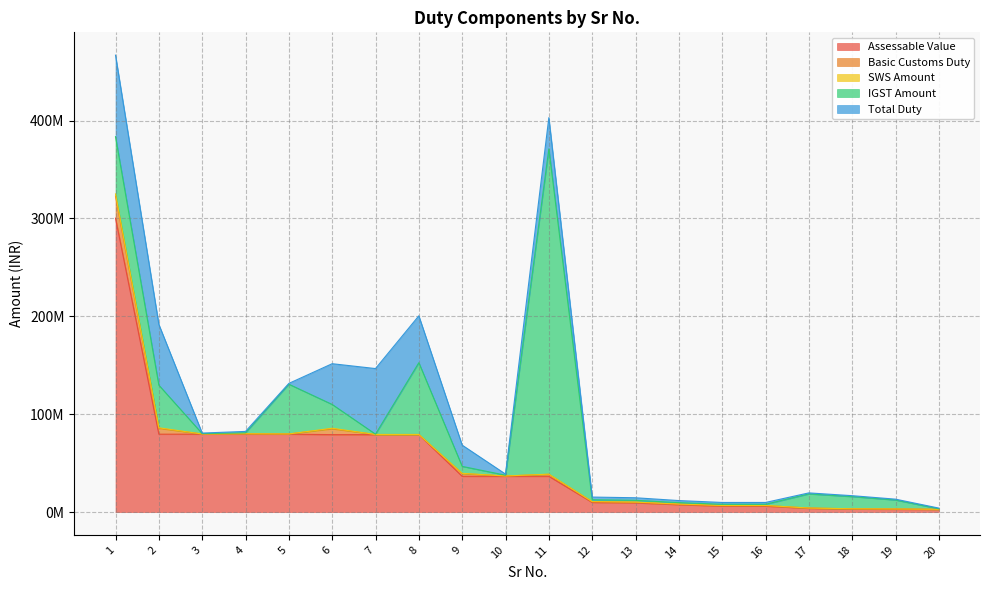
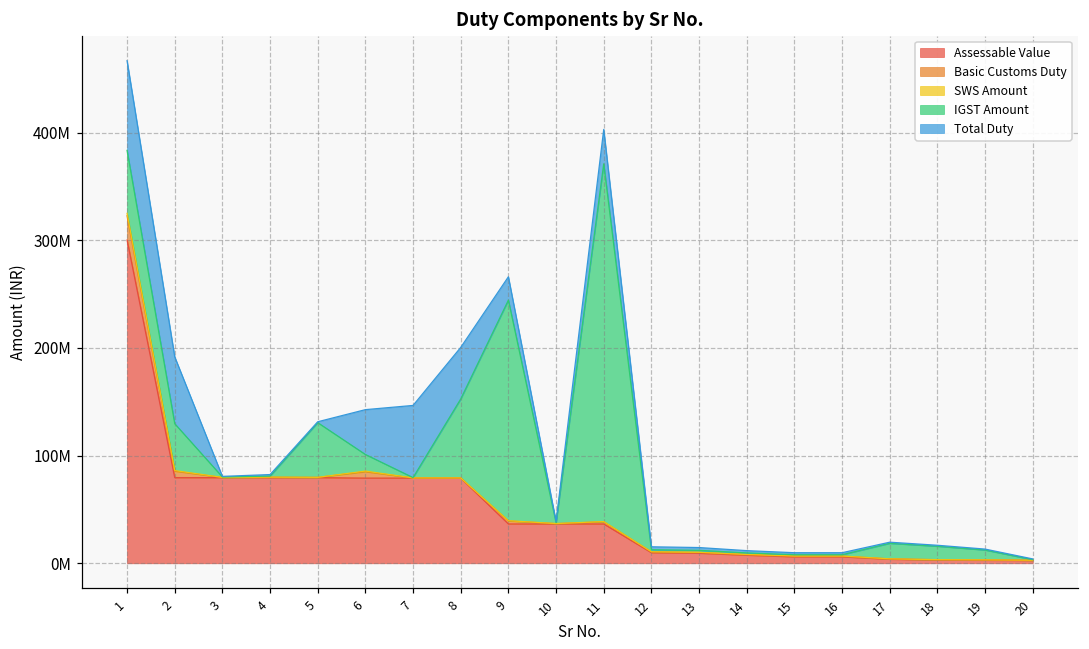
  {
    "IGST Amount": {
      "1": 60000000,
      "2": 40000000,
-     "6": 24000000,
+     "6": 15000000,
      "8": 70000000,
-     "9": 10000000,
+     "9": 200000000,
      "11": 330000000
    },
    "Total Duty": {
      "1": 80000000,
      "2": 60000000,
      "6": 40000000,
      "7": 70000000,
      "8": 50000000,
      "9": 20000000,
      "11": 30000000,
      "12": 0
    }
  }
